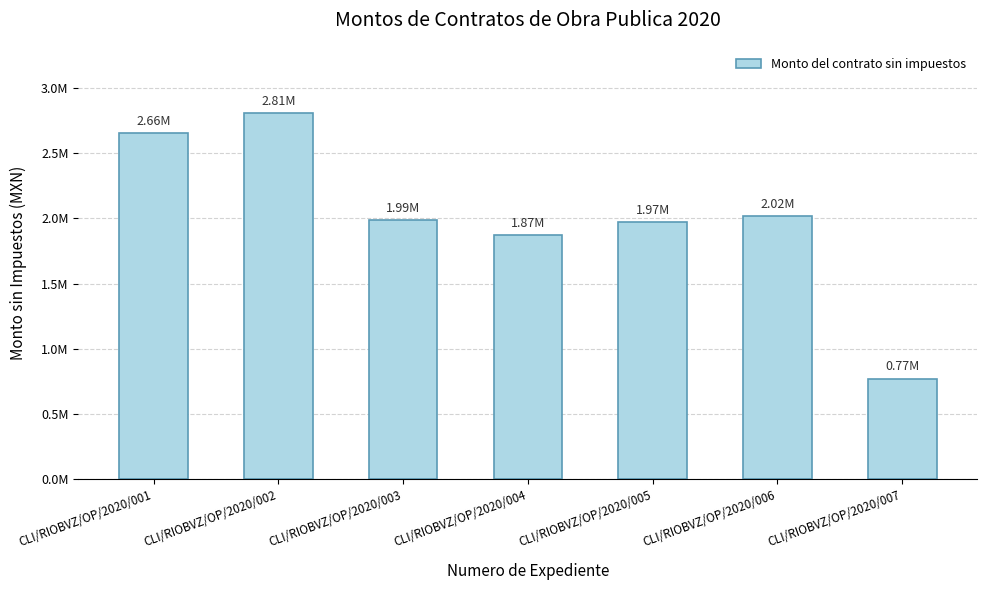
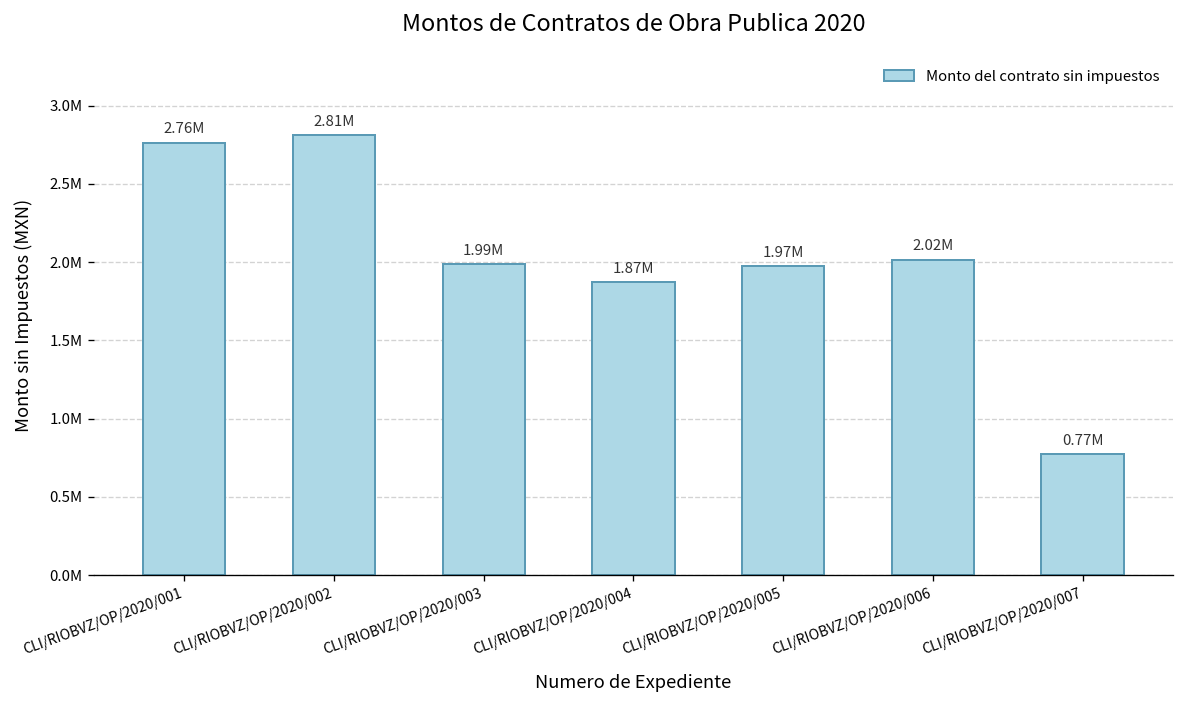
  {
-   "CLI/RIOBVZ/OP/2020/001": "2.66M",
+   "CLI/RIOBVZ/OP/2020/001": "2.76M",
    "CLI/RIOBVZ/OP/2020/002": "2.81M",
    "CLI/RIOBVZ/OP/2020/003": "1.99M",
    "CLI/RIOBVZ/OP/2020/004": "1.87M",
    "CLI/RIOBVZ/OP/2020/005": "1.97M",
    "CLI/RIOBVZ/OP/2020/006": "2.02M",
    "CLI/RIOBVZ/OP/2020/007": "0.77M"
  }
